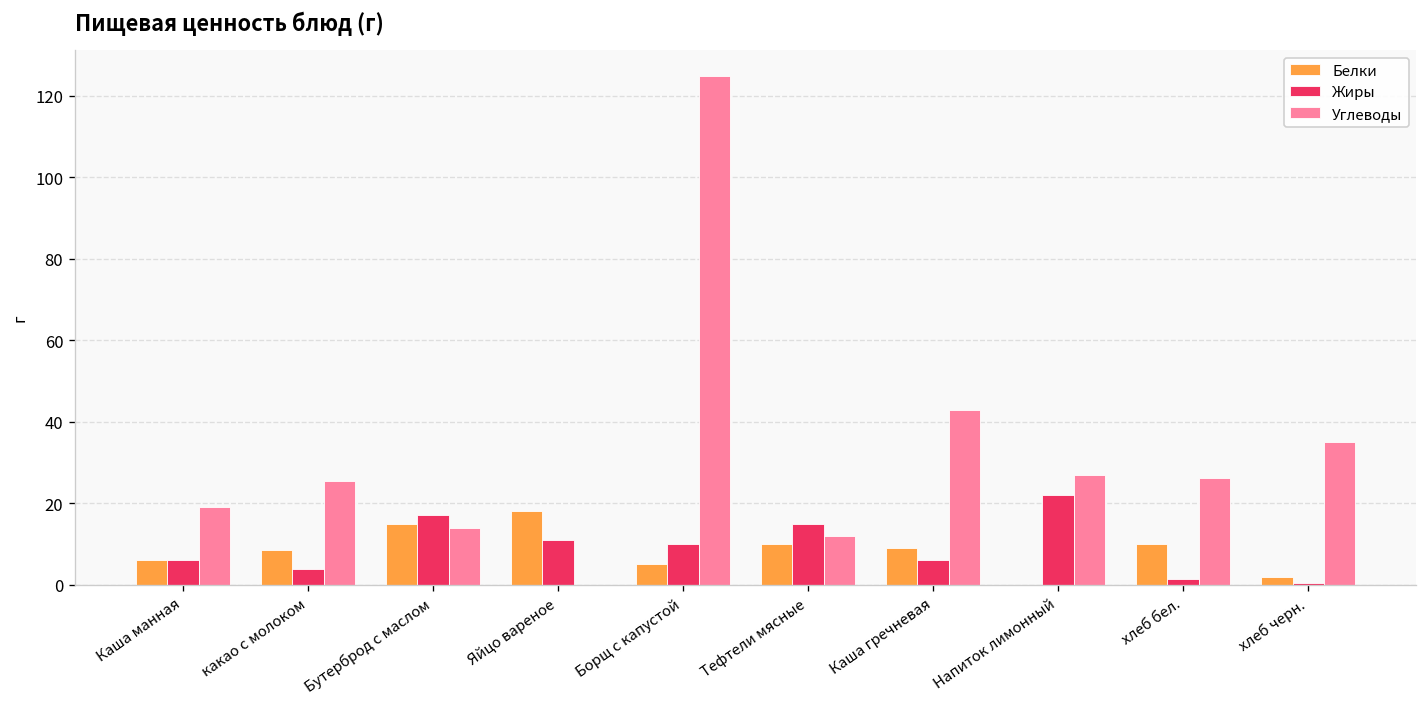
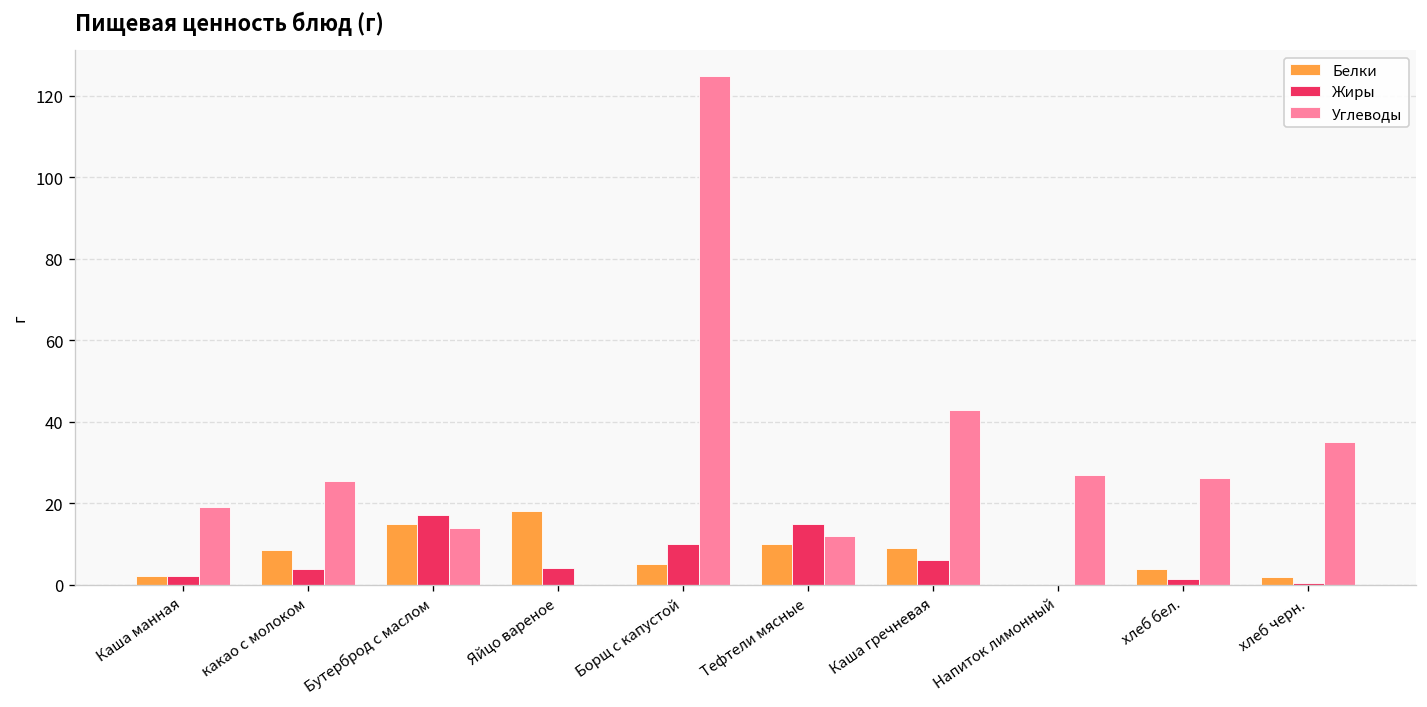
  {
    "Белки": {
-     "Каша манная": 6,
+     "Каша манная": 2,
      "какао с молоком": 8,
      "Бутерброд с маслом": 15,
      "Яйцо вареное": 18,
      "Борщ с капустой": 5,
      "Тефтели мясные": 10,
      "Каша гречневая": 9,
      "Напиток лимонный": 0,
-     "хлеб бел.": 10,
+     "хлеб бел.": 4,
      "хлеб черн.": 2
    },
    "Жиры": {
-     "Каша манная": 6,
+     "Каша манная": 2,
      "какао с молоком": 4,
      "Бутерброд с маслом": 17,
-     "Яйцо вареное": 11,
+     "Яйцо вареное": 4,
      "Борщ с капустой": 10,
      "Тефтели мясные": 15,
      "Каша гречневая": 6,
-     "Напиток лимонный": 22,
+     "Напиток лимонный": 0,
      "хлеб бел.": 1
    },
    "Углеводы": {
      "Каша манная": 19,
      "какао с молоком": 25,
      "Бутерброд с маслом": 14,
      "Яйцо вареное": 0,
      "Борщ с капустой": 125,
      "Тефтели мясные": 12,
      "Каша гречневая": 43,
      "Напиток лимонный": 27,
      "хлеб бел.": 26,
      "хлеб черн.": 35
    }
  }
